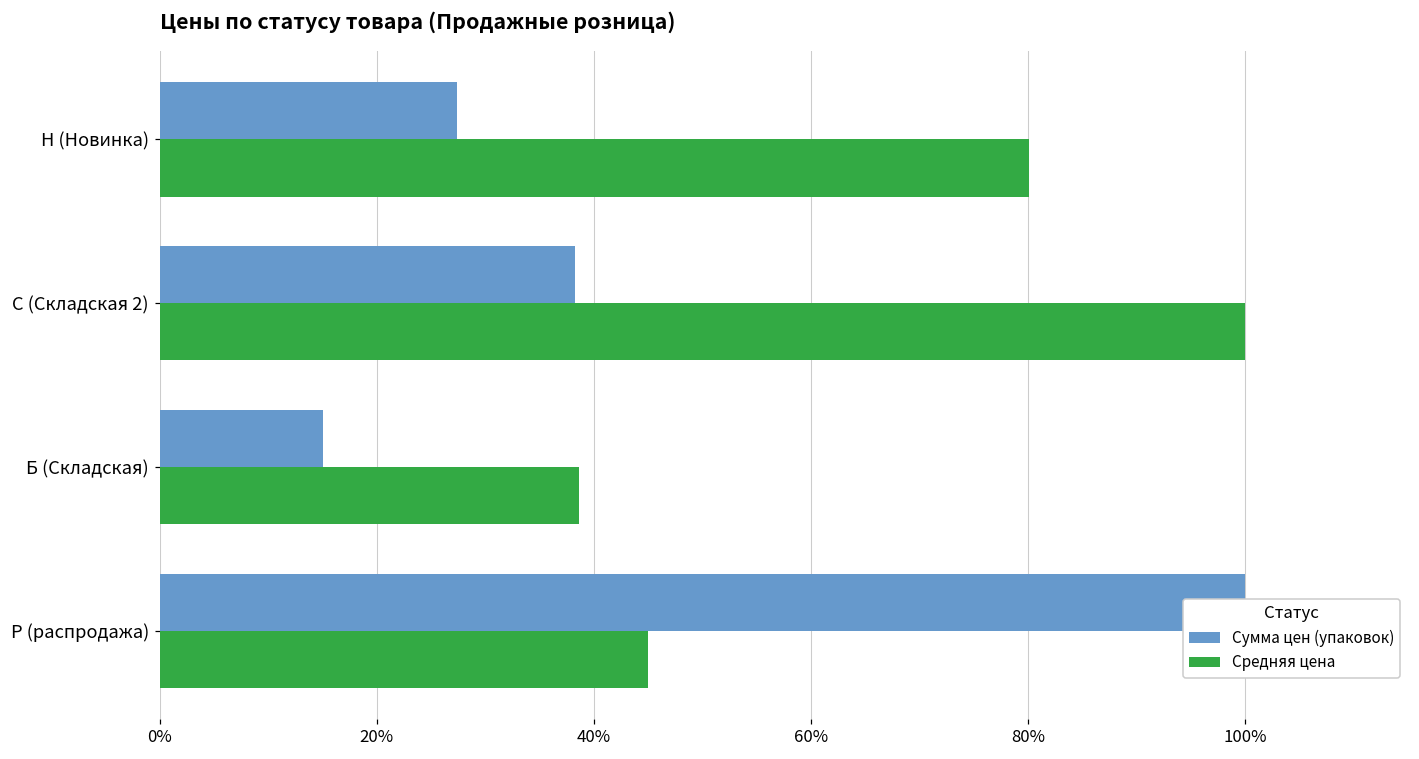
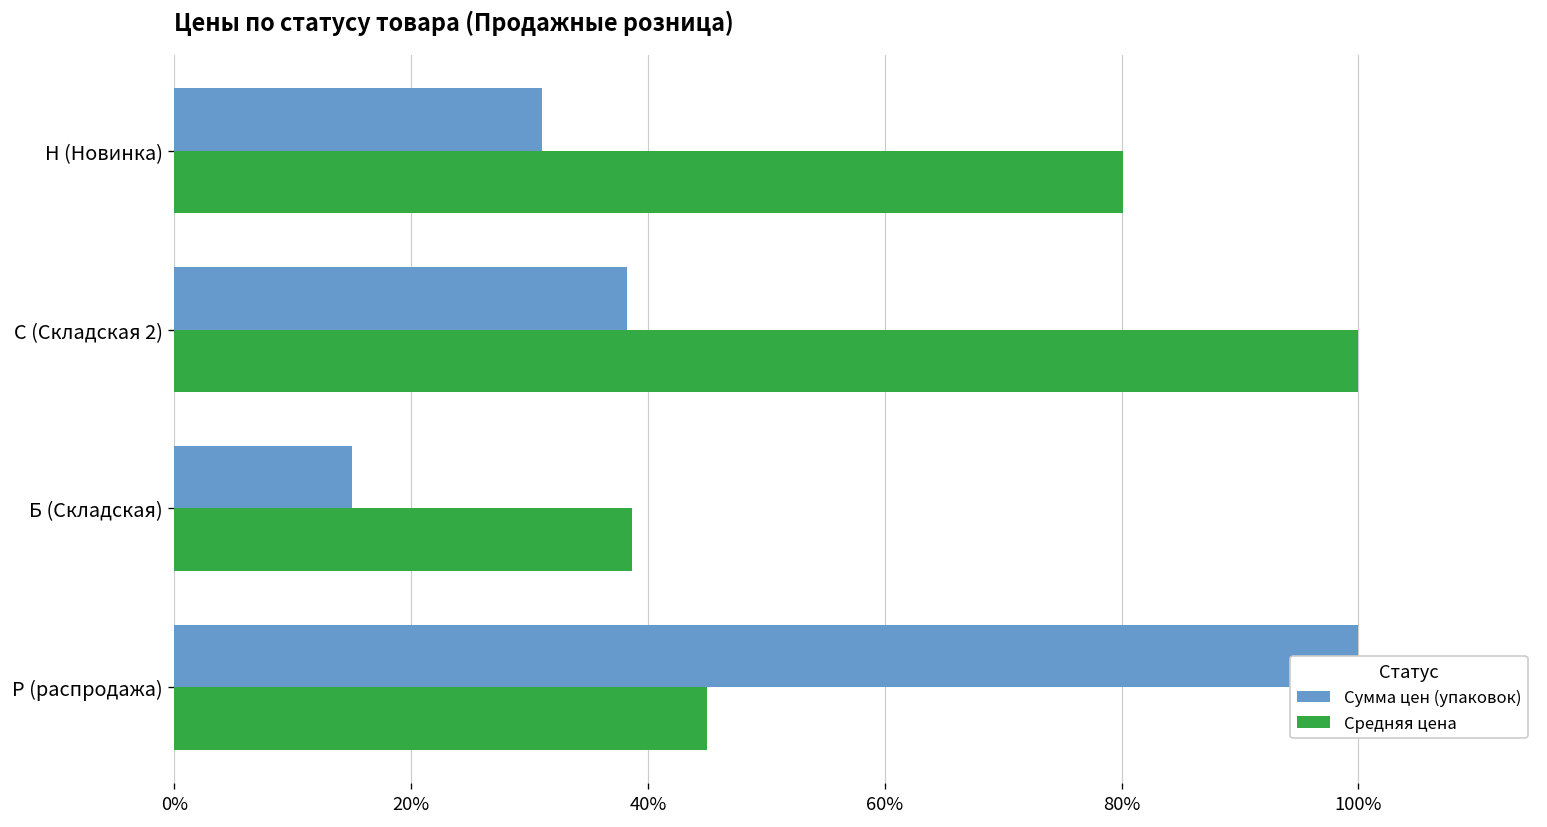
  {
    "Сумма цен (упаковок)": {
-     "Н (Новинка)": "27%",
+     "Н (Новинка)": "31%",
      "С (Складская 2)": "38%",
      "Б (Складская)": "15%"
    },
    "Средняя цена": {
      "Н (Новинка)": "80%",
      "С (Складская 2)": "100%",
      "Б (Складская)": "39%",
      "Р (распродажа)": "45%"
    }
  }
